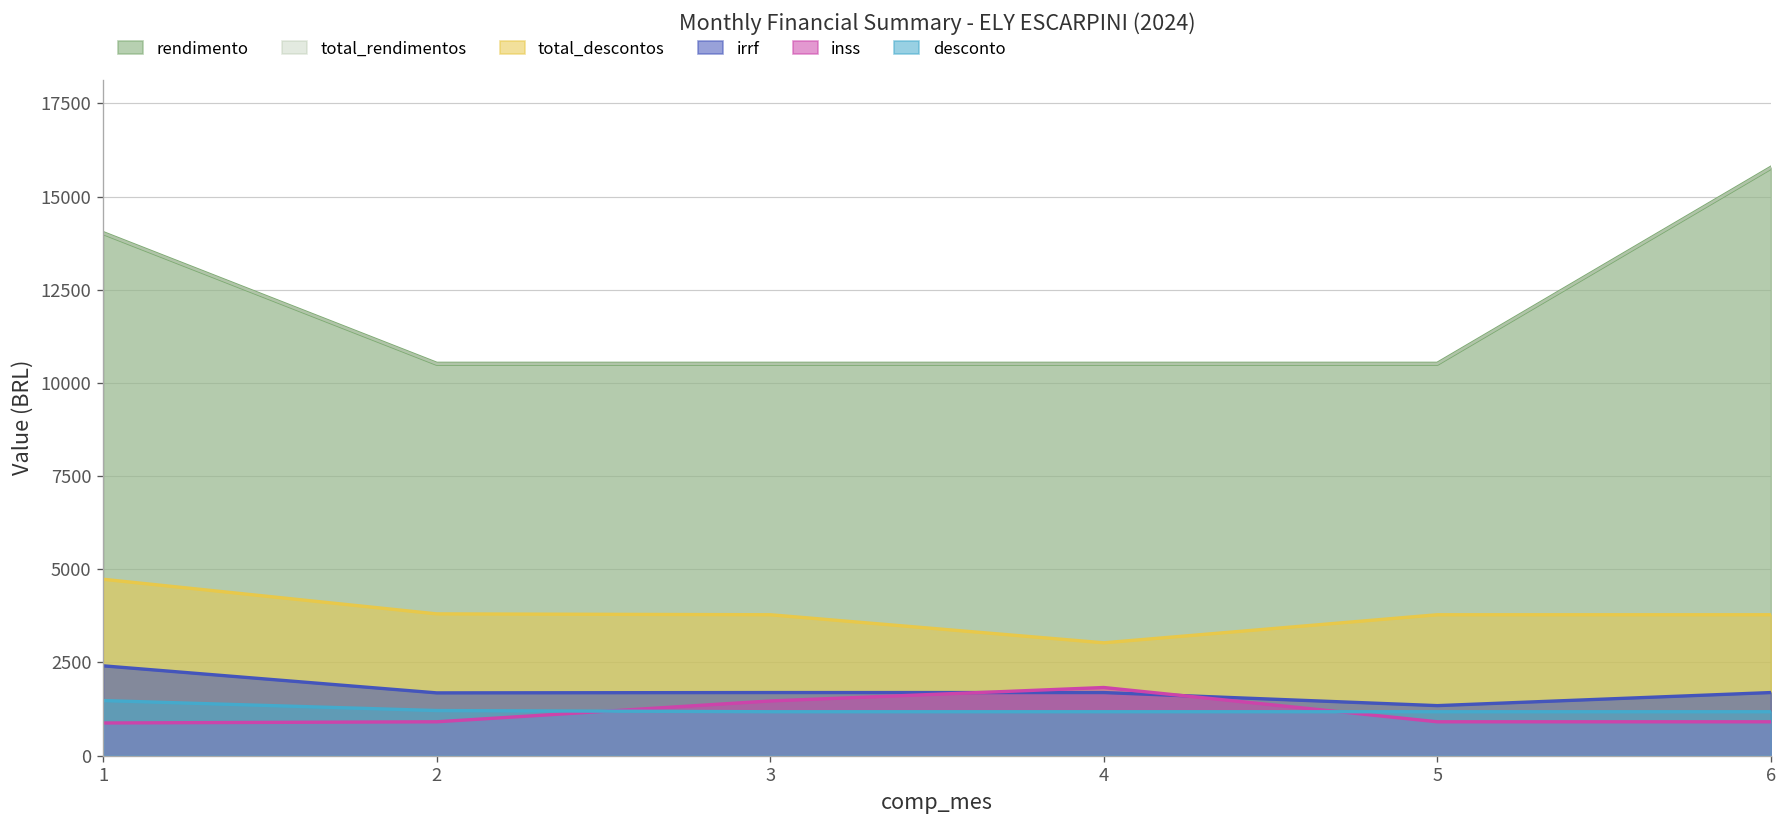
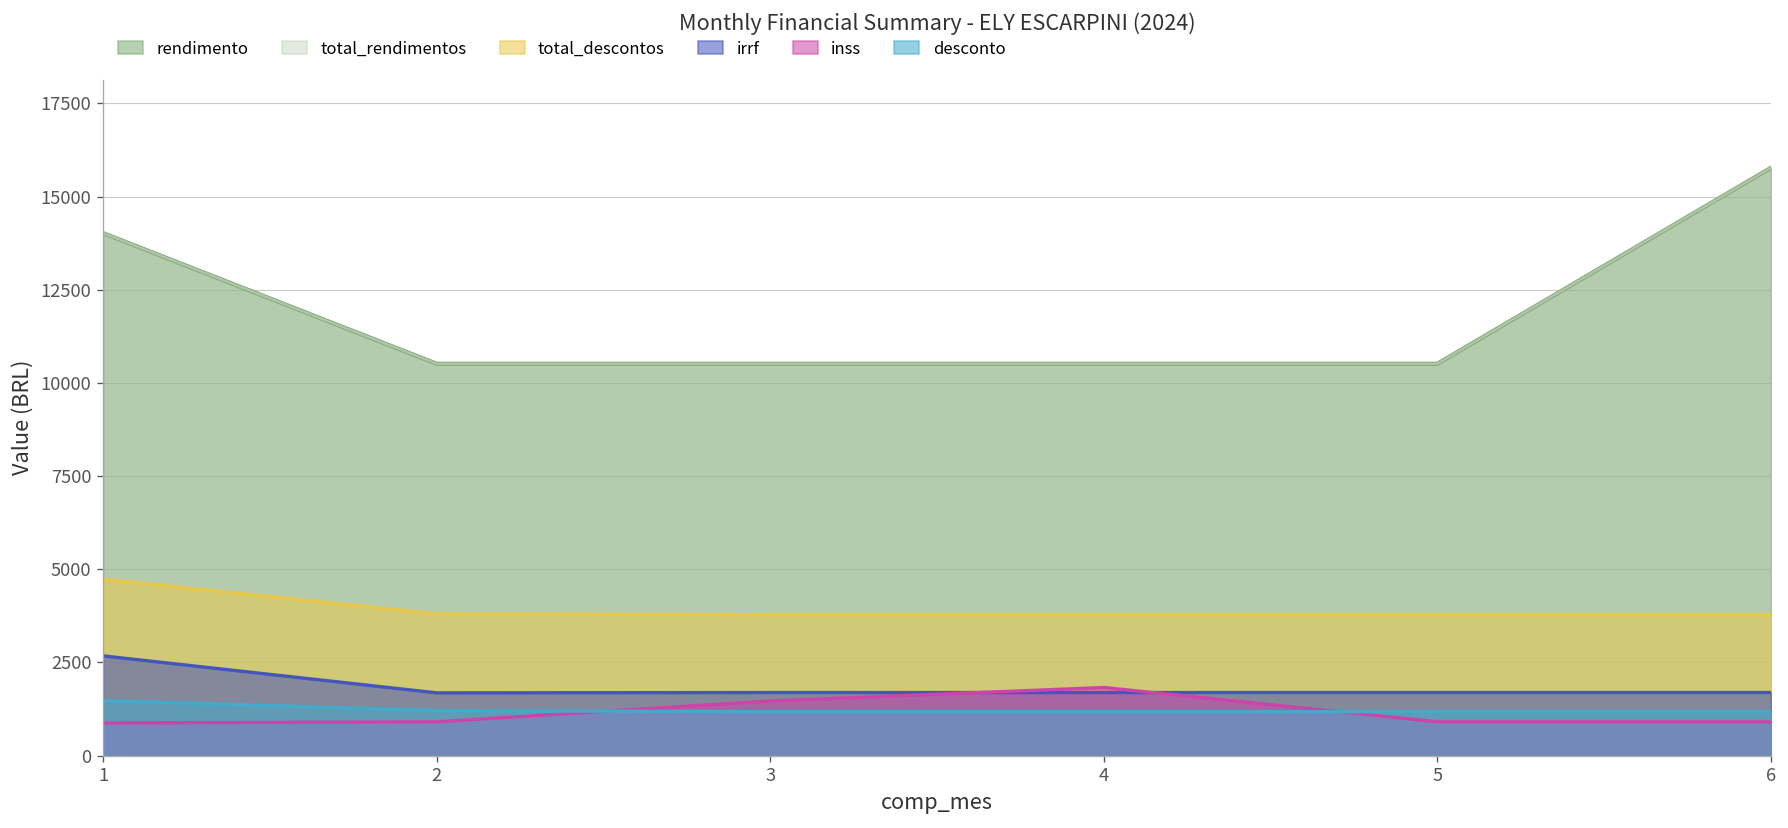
  {
    "total_rendimentos": {
      "1": 14000,
      "2": 10500,
      "3": 10500,
      "4": 10500,
      "5": 10500,
      "6": 15800
    },
    "total_descontos": {
      "1": 4700,
      "2": 3800,
      "3": 3800,
-     "4": 3000,
+     "4": 3800,
      "5": 3800,
      "6": 3800
    },
    "irrf": {
-     "1": 2400,
+     "1": 2700,
      "2": 1700,
      "3": 1700,
      "4": 1700,
-     "5": 1300,
+     "5": 1700,
      "6": 1700
    },
    "inss": {
      "1": 900,
      "2": 900,
      "3": 1500,
      "4": 1800,
      "5": 900,
      "6": 900
    },
    "desconto": {
      "1": 1500,
      "2": 1200,
      "3": 1200,
      "4": 1200,
      "5": 1200,
      "6": 1200
    }
  }
